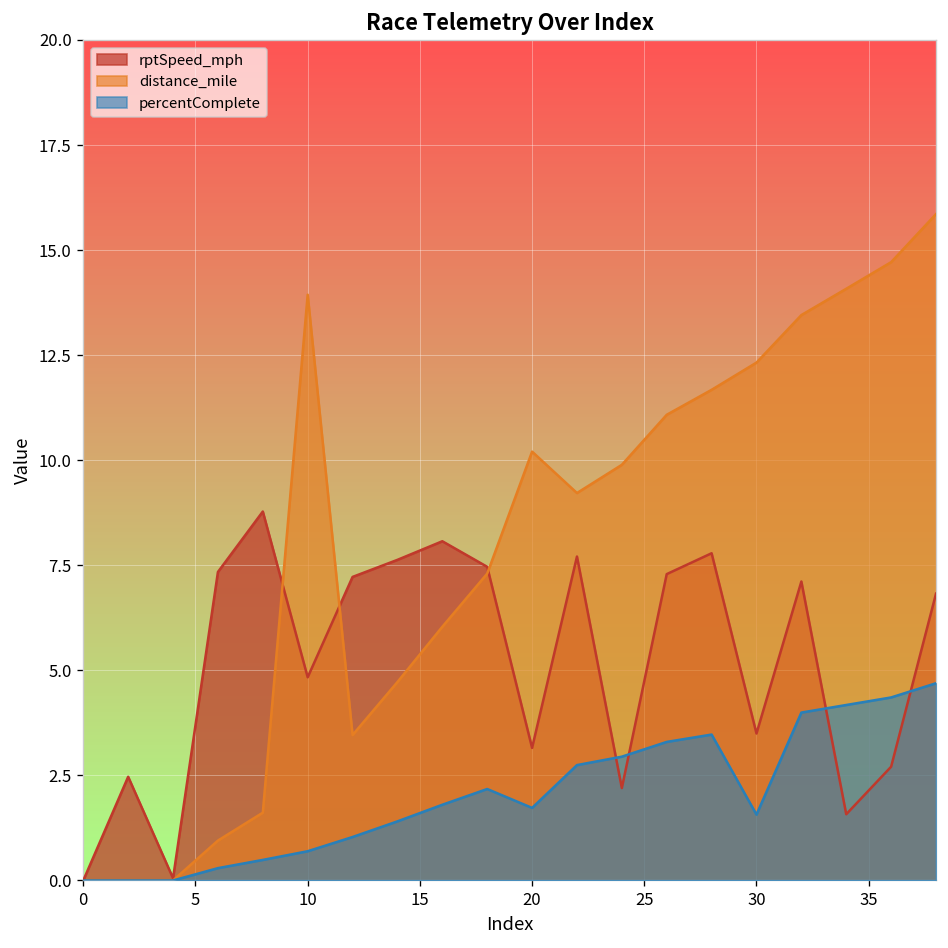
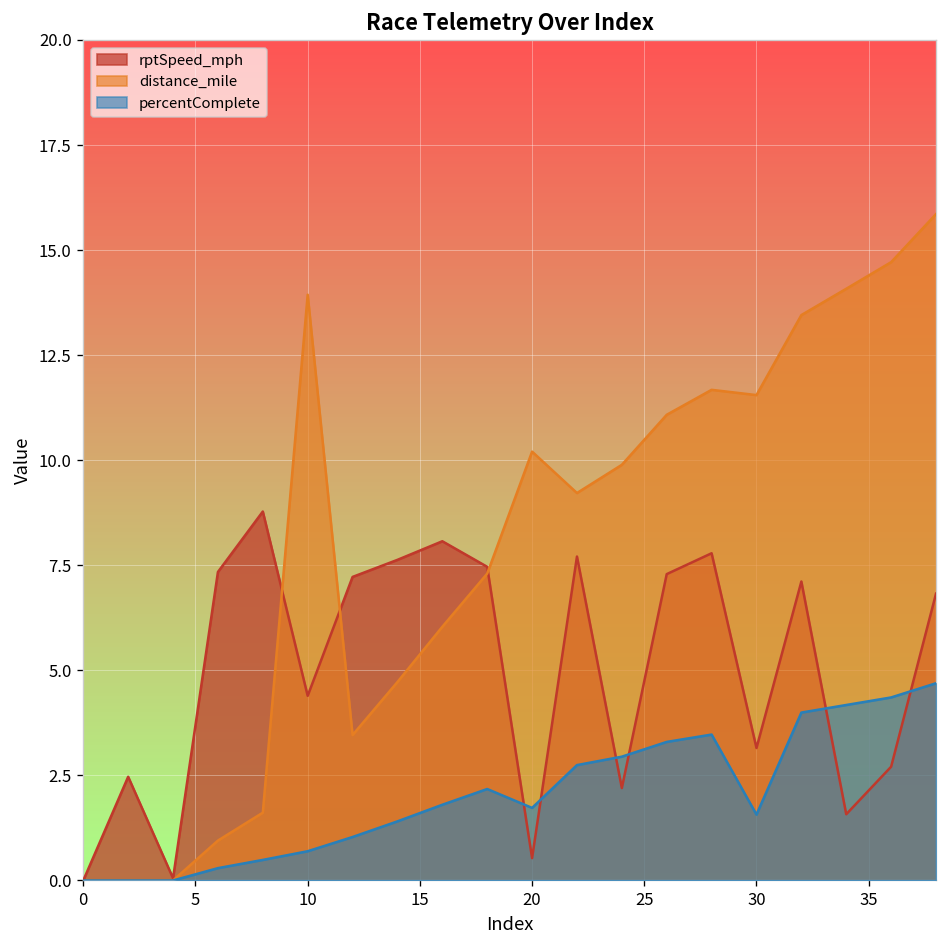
  {
    "rptSpeed_mph": {
-     "10": 4.8,
-     "20": 3.2,
-     "30": 3.5
+     "10": 4.4,
+     "20": 0.5,
+     "30": 3.2
    },
    "distance_mile": {
      "10": 13.9,
      "20": 10.2,
-     "30": 12.3
+     "30": 11.6
    },
    "percentComplete": {
      "10": 0.7,
      "20": 1.7,
      "30": 1.6
    }
  }
